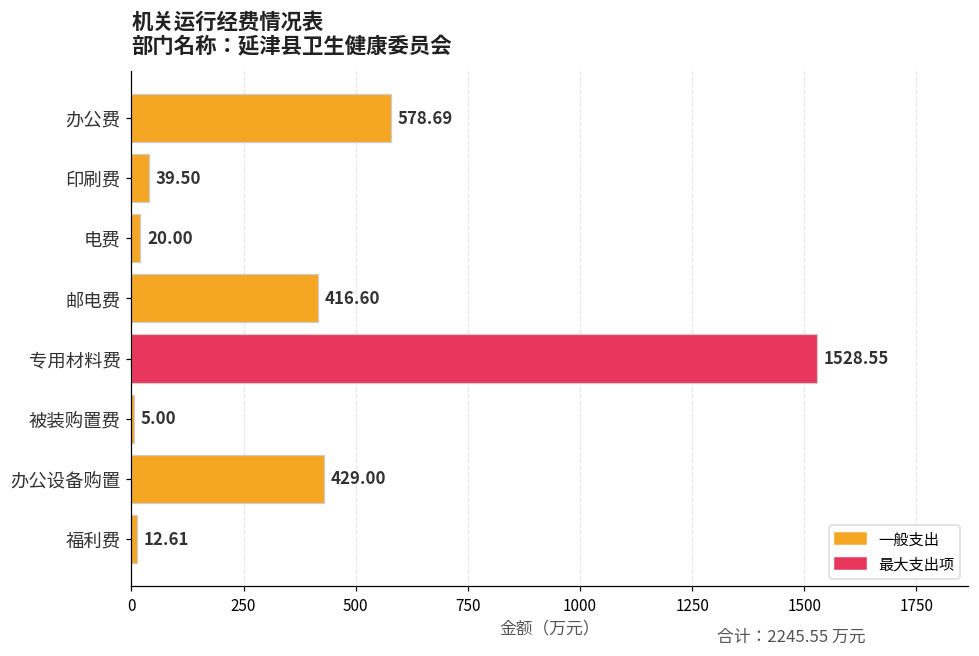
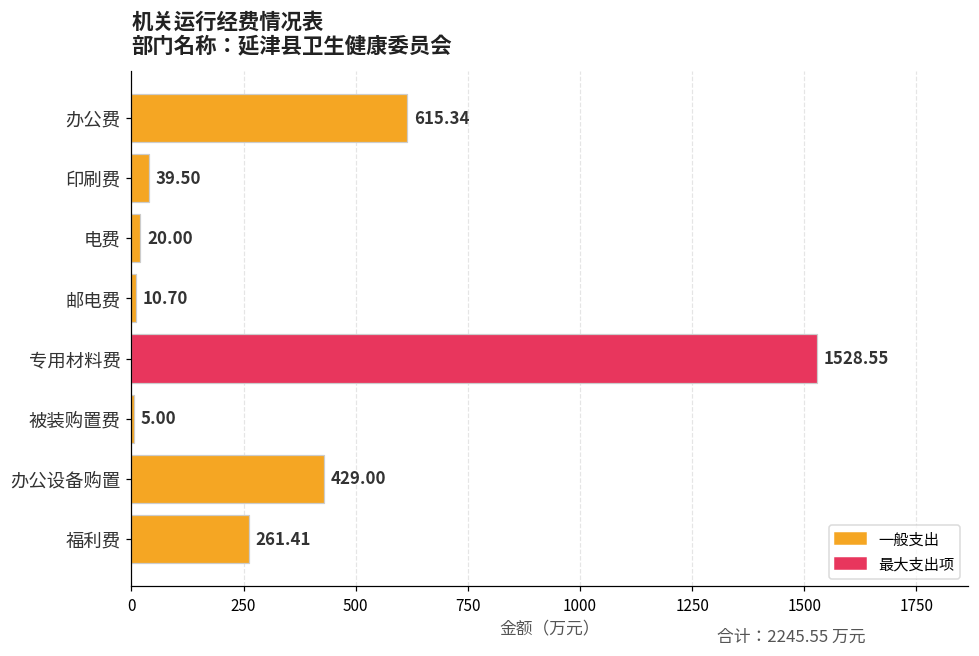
  {
-   "办公费": 578.69,
+   "办公费": 615.34,
    "印刷费": 39.50,
    "电费": 20.00,
-   "邮电费": 416.60,
+   "邮电费": 10.70,
    "专用材料费": 1528.55,
    "被装购置费": 5.00,
    "办公设备购置": 429.00,
-   "福利费": 12.61
+   "福利费": 261.41
  }
